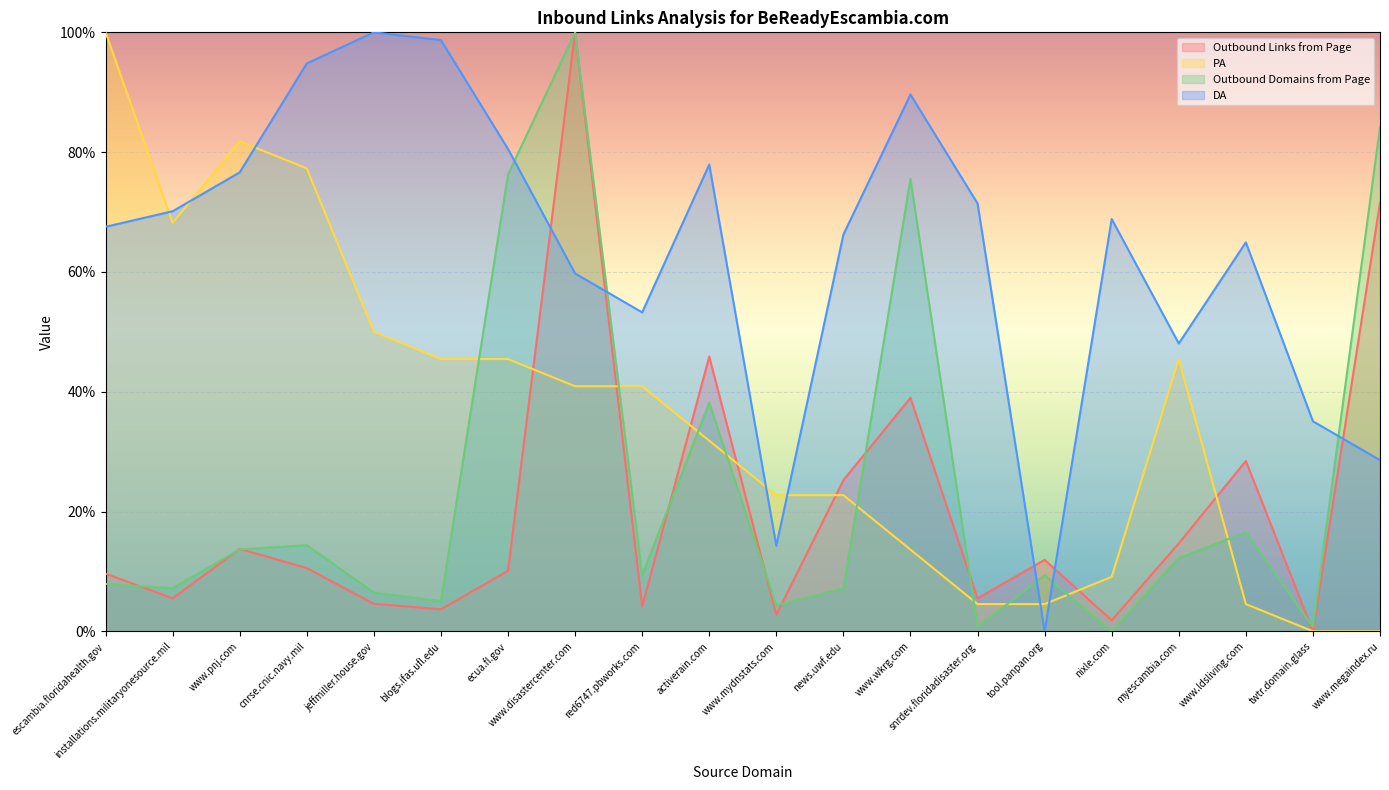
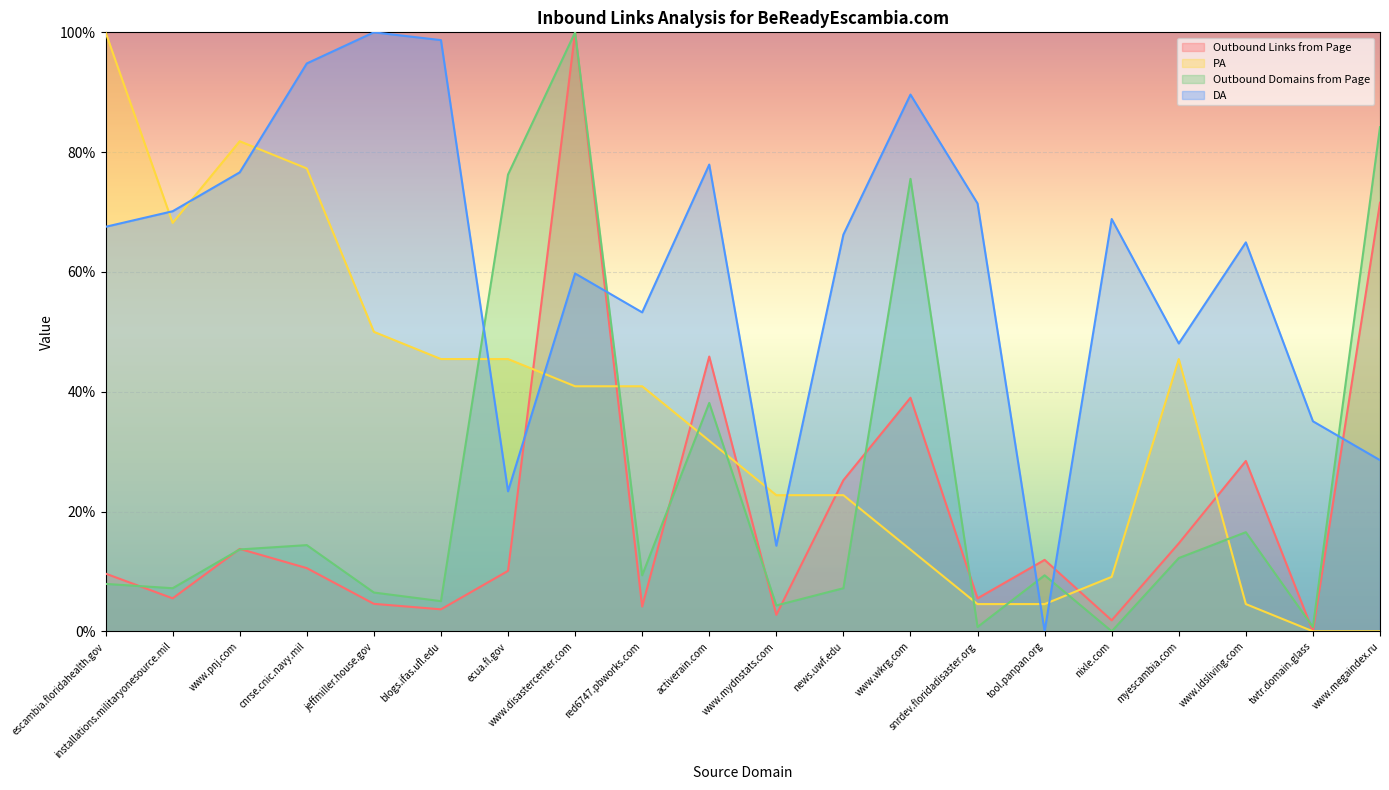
  {
    "Outbound Links from Page": {
      "escambia.floridahealth.gov": "10%",
      "installations.militaryonesource.mil": "6%",
      "cnrse.cnic.navy.mil": "11%",
      "jeffmiller.house.gov": "5%",
      "blogs.ifas.ufl.edu": "4%",
      "ecua.fl.gov": "10%",
      "red6747.pbworks.com": "4%",
      "activerain.com": "46%",
      "www.mydnstats.com": "3%",
      "news.uwf.edu": "25%",
      "www.wkrg.com": "39%",
      "snrdev.floridadisaster.org": "6%",
      "tool.panpan.org": "12%",
      "nixle.com": "2%",
      "myescambia.com": "15%",
      "www.ldsliving.com": "28%",
      "www.megaindex.ru": "72%"
    },
    "PA": {
      "escambia.floridahealth.gov": "100%",
      "installations.militaryonesource.mil": "68%",
      "www.pnj.com": "82%",
      "cnrse.cnic.navy.mil": "77%",
      "jeffmiller.house.gov": "50%",
      "blogs.ifas.ufl.edu": "45%",
      "ecua.fl.gov": "45%",
      "www.disastercenter.com": "41%",
      "red6747.pbworks.com": "41%",
      "activerain.com": "32%",
      "www.mydnstats.com": "23%",
      "news.uwf.edu": "23%",
      "www.wkrg.com": "14%",
      "snrdev.floridadisaster.org": "5%",
      "tool.panpan.org": "5%",
      "nixle.com": "9%",
      "myescambia.com": "45%",
      "www.ldsliving.com": "5%",
      "www.megaindex.ru": "0%"
    },
    "Outbound Domains from Page": {
      "escambia.floridahealth.gov": "8%",
      "installations.militaryonesource.mil": "7%",
      "cnrse.cnic.navy.mil": "14%",
      "jeffmiller.house.gov": "6%",
      "blogs.ifas.ufl.edu": "5%",
      "ecua.fl.gov": "76%",
      "red6747.pbworks.com": "9%",
      "activerain.com": "38%",
      "www.mydnstats.com": "4%",
      "news.uwf.edu": "7%",
      "www.wkrg.com": "76%",
      "snrdev.floridadisaster.org": "1%",
      "tool.panpan.org": "9%",
      "nixle.com": "0%",
      "myescambia.com": "12%",
      "www.ldsliving.com": "17%",
      "twtr.domain.glass": "1%",
      "www.megaindex.ru": "84%"
    },
    "DA": {
      "escambia.floridahealth.gov": "68%",
      "installations.militaryonesource.mil": "70%",
      "www.pnj.com": "77%",
      "cnrse.cnic.navy.mil": "95%",
      "jeffmiller.house.gov": "100%",
      "blogs.ifas.ufl.edu": "99%",
-     "ecua.fl.gov": "81%",
+     "ecua.fl.gov": "23%",
      "www.disastercenter.com": "60%",
      "red6747.pbworks.com": "53%",
      "activerain.com": "78%",
      "www.mydnstats.com": "14%",
      "news.uwf.edu": "66%",
      "www.wkrg.com": "90%",
      "snrdev.floridadisaster.org": "71%",
      "tool.panpan.org": "0%",
      "nixle.com": "69%",
      "myescambia.com": "48%",
      "www.ldsliving.com": "65%",
      "twtr.domain.glass": "35%",
      "www.megaindex.ru": "29%"
    }
  }
